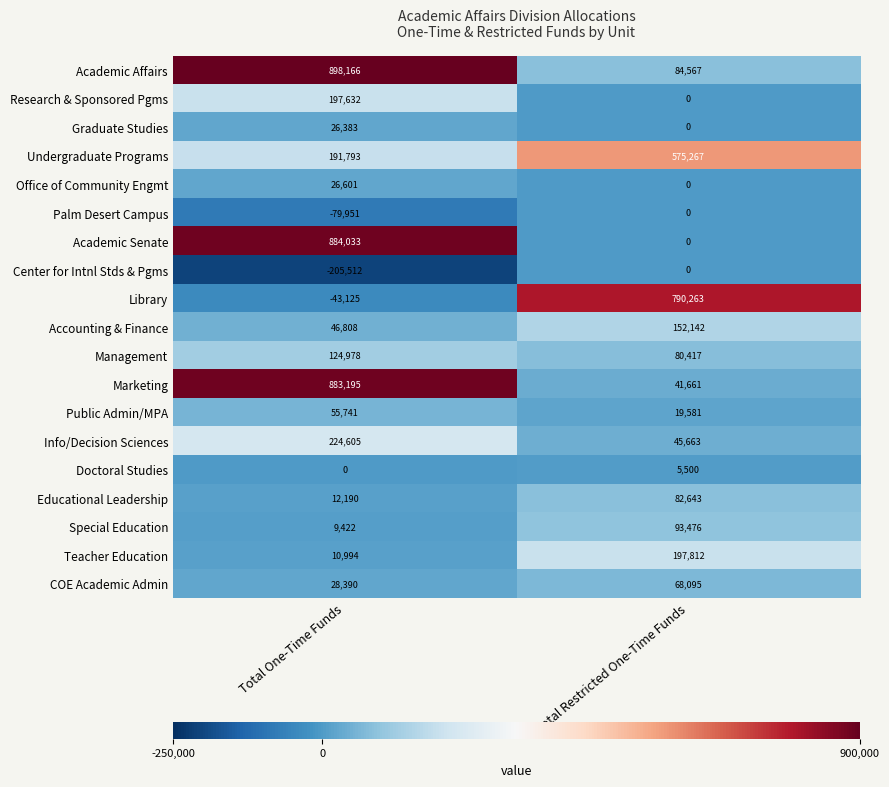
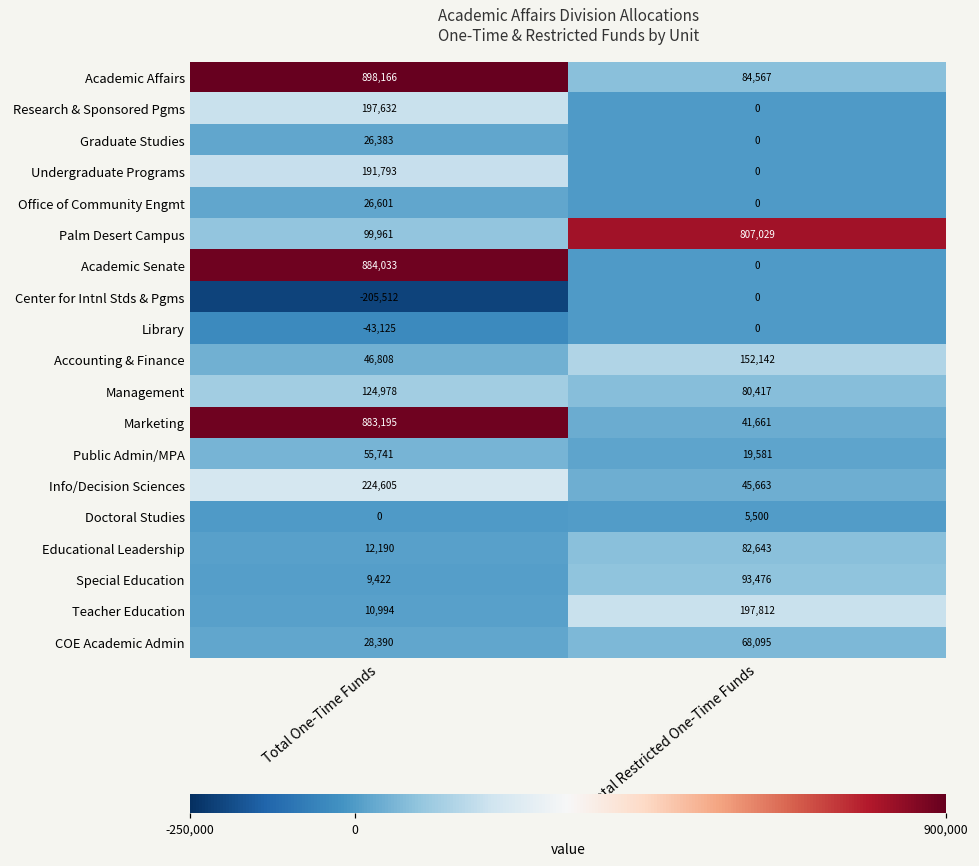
  {
    "Academic Affairs": {
      "Total One-Time Funds": "898,166",
      "Total Restricted One-Time Funds": "84,567"
    },
    "Research & Sponsored Pgms": {
      "Total One-Time Funds": "197,632",
      "Total Restricted One-Time Funds": "0"
    },
    "Graduate Studies": {
      "Total One-Time Funds": "26,383",
      "Total Restricted One-Time Funds": "0"
    },
    "Undergraduate Programs": {
      "Total One-Time Funds": "191,793",
-     "Total Restricted One-Time Funds": "575,267"
+     "Total Restricted One-Time Funds": "0"
    },
    "Office of Community Engmt": {
      "Total One-Time Funds": "26,601",
      "Total Restricted One-Time Funds": "0"
    },
    "Palm Desert Campus": {
-     "Total One-Time Funds": "-79,951",
-     "Total Restricted One-Time Funds": "0"
+     "Total One-Time Funds": "99,961",
+     "Total Restricted One-Time Funds": "807,029"
    },
    "Academic Senate": {
      "Total One-Time Funds": "884,033",
      "Total Restricted One-Time Funds": "0"
    },
    "Center for Intnl Stds & Pgms": {
      "Total One-Time Funds": "-205,512",
      "Total Restricted One-Time Funds": "0"
    },
    "Library": {
      "Total One-Time Funds": "-43,125",
-     "Total Restricted One-Time Funds": "790,263"
+     "Total Restricted One-Time Funds": "0"
    },
    "Accounting & Finance": {
      "Total One-Time Funds": "46,808",
      "Total Restricted One-Time Funds": "152,142"
    },
    "Management": {
      "Total One-Time Funds": "124,978",
      "Total Restricted One-Time Funds": "80,417"
    },
    "Marketing": {
      "Total One-Time Funds": "883,195",
      "Total Restricted One-Time Funds": "41,661"
    },
    "Public Admin/MPA": {
      "Total One-Time Funds": "55,741",
      "Total Restricted One-Time Funds": "19,581"
    },
    "Info/Decision Sciences": {
      "Total One-Time Funds": "224,605",
      "Total Restricted One-Time Funds": "45,663"
    },
    "Doctoral Studies": {
      "Total One-Time Funds": "0",
      "Total Restricted One-Time Funds": "5,500"
    },
    "Educational Leadership": {
      "Total One-Time Funds": "12,190",
      "Total Restricted One-Time Funds": "82,643"
    },
    "Special Education": {
      "Total One-Time Funds": "9,422",
      "Total Restricted One-Time Funds": "93,476"
    },
    "Teacher Education": {
      "Total One-Time Funds": "10,994",
      "Total Restricted One-Time Funds": "197,812"
    },
    "COE Academic Admin": {
      "Total One-Time Funds": "28,390",
      "Total Restricted One-Time Funds": "68,095"
    }
  }
